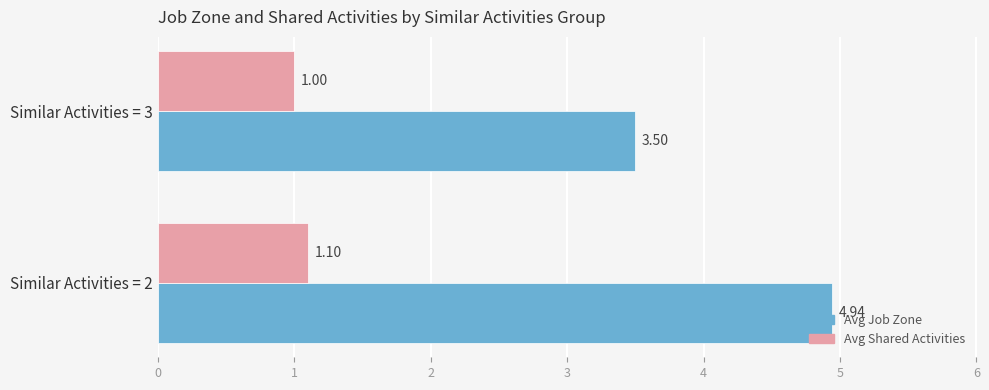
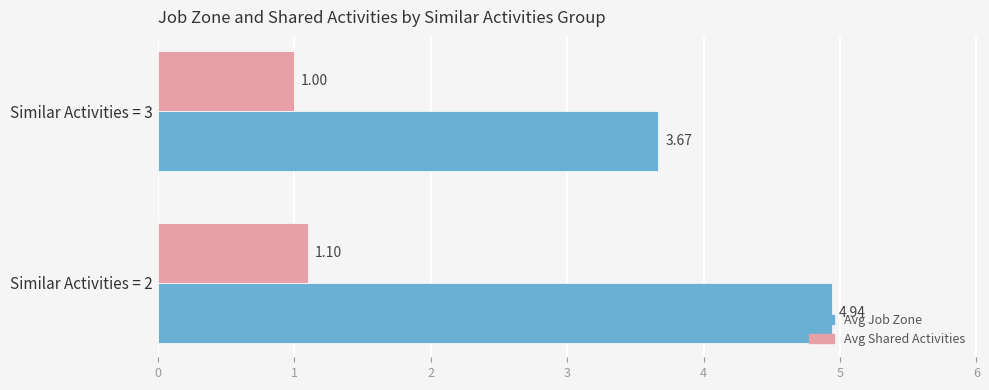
  {
    "Avg Job Zone": {
-     "Similar Activities = 3": 3.50,
+     "Similar Activities = 3": 3.67,
      "Similar Activities = 2": 4.94
    },
    "Avg Shared Activities": {
      "Similar Activities = 3": 1.00,
      "Similar Activities = 2": 1.10
    }
  }
